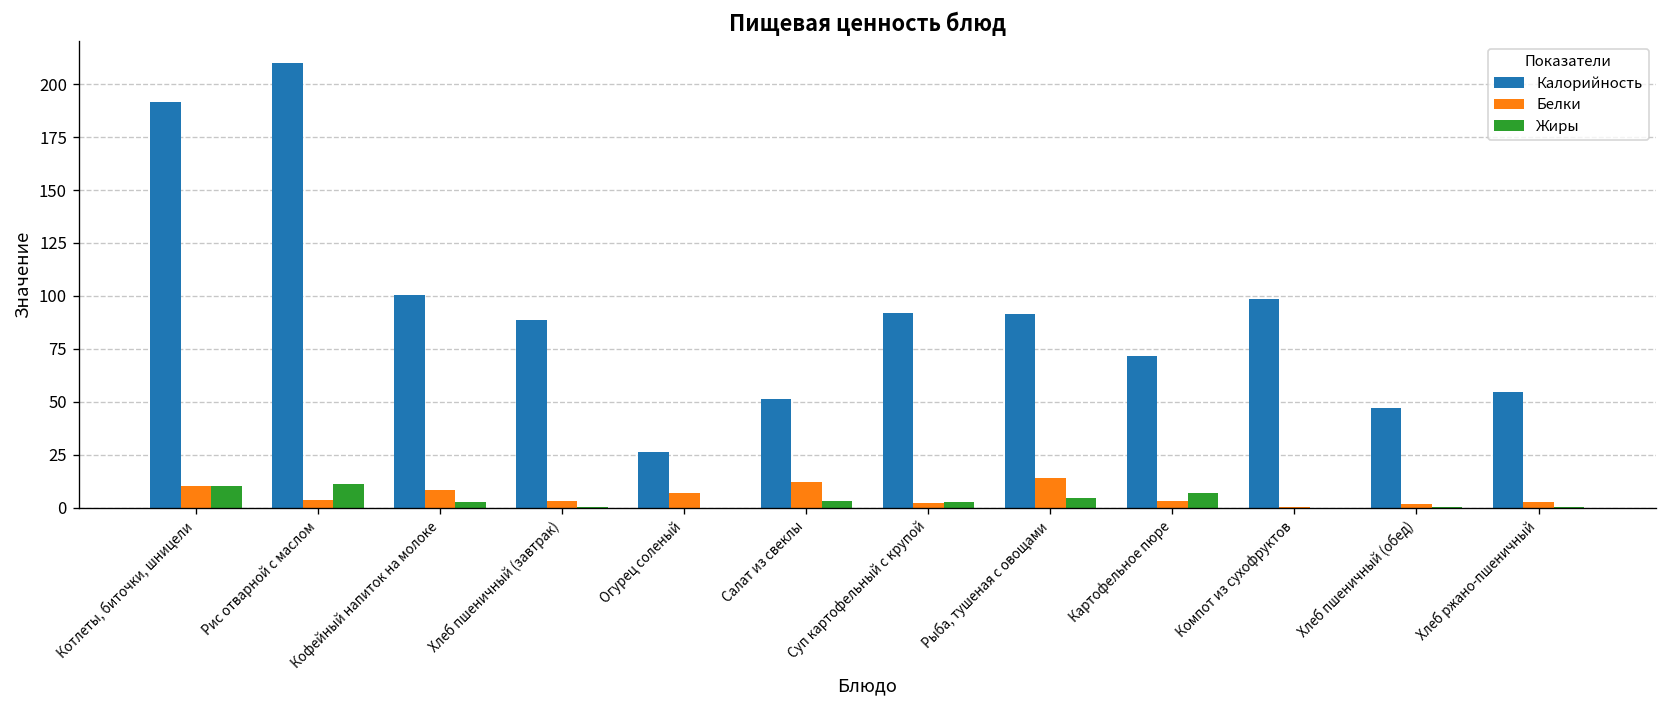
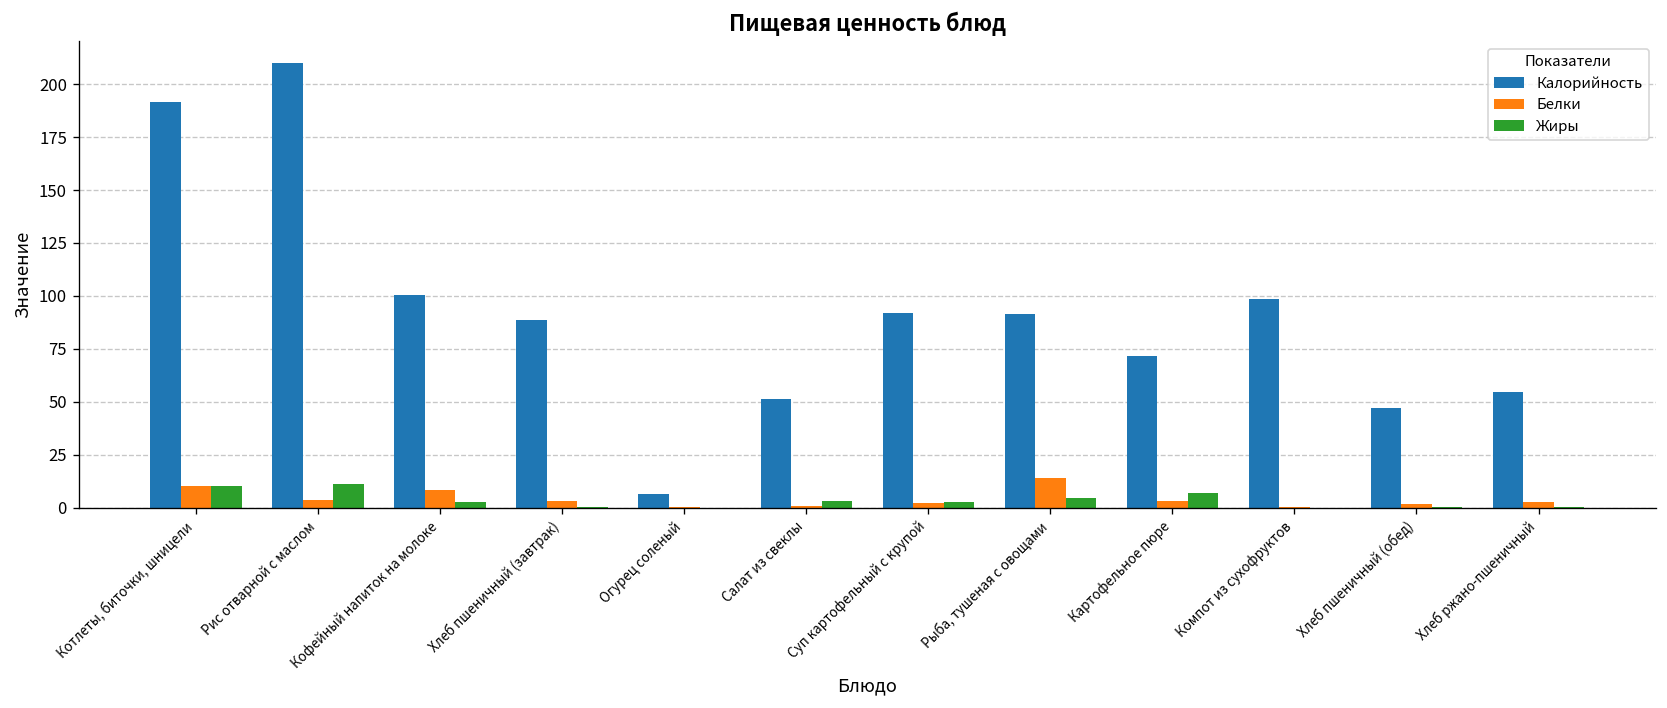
  {
    "Калорийность": {
      "Котлеты, биточки, шницели": 191,
      "Рис отварной с маслом": 210,
      "Кофейный напиток на молоке": 101,
      "Хлеб пшеничный (завтрак)": 89,
-     "Огурец соленый": 26,
+     "Огурец соленый": 6,
      "Салат из свеклы": 51,
      "Суп картофельный с крупой": 92,
      "Рыба, тушеная с овощами": 92,
      "Картофельное пюре": 72,
      "Компот из сухофруктов": 99,
      "Хлеб пшеничный (обед)": 47,
      "Хлеб ржано-пшеничный": 55
    },
    "Белки": {
      "Котлеты, биточки, шницели": 10,
      "Рис отварной с маслом": 4,
      "Кофейный напиток на молоке": 8,
      "Хлеб пшеничный (завтрак)": 3,
-     "Огурец соленый": 7,
-     "Салат из свеклы": 12,
+     "Огурец соленый": 0,
+     "Салат из свеклы": 1,
      "Суп картофельный с крупой": 2,
      "Рыба, тушеная с овощами": 14,
      "Картофельное пюре": 3,
      "Хлеб пшеничный (обед)": 2,
      "Хлеб ржано-пшеничный": 3
    },
    "Жиры": {
      "Котлеты, биточки, шницели": 10,
      "Рис отварной с маслом": 11,
      "Кофейный напиток на молоке": 3,
      "Салат из свеклы": 3,
      "Суп картофельный с крупой": 3,
      "Рыба, тушеная с овощами": 5,
      "Картофельное пюре": 7,
      "Компот из сухофруктов": 0
    }
  }
